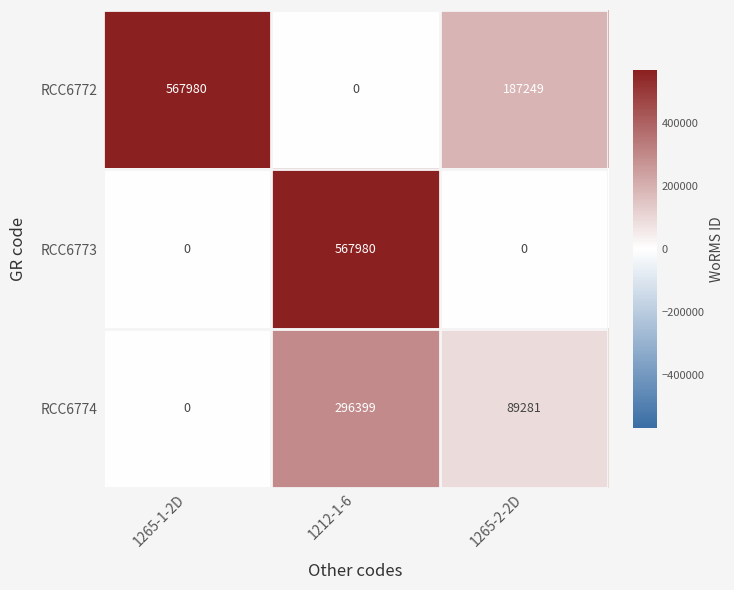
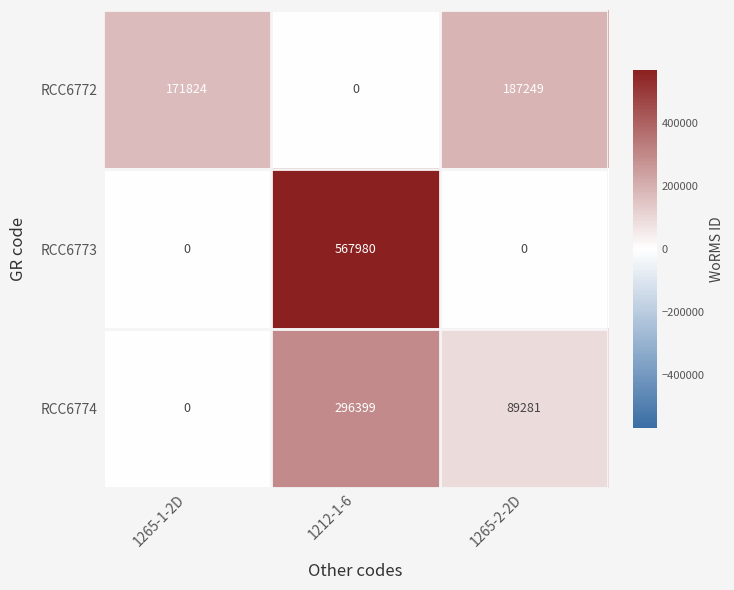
  {
    "RCC6772": {
-     "1265-1-2D": 567980,
+     "1265-1-2D": 171824,
      "1212-1-6": 0,
      "1265-2-2D": 187249
    },
    "RCC6773": {
      "1265-1-2D": 0,
      "1212-1-6": 567980,
      "1265-2-2D": 0
    },
    "RCC6774": {
      "1265-1-2D": 0,
      "1212-1-6": 296399,
      "1265-2-2D": 89281
    }
  }
